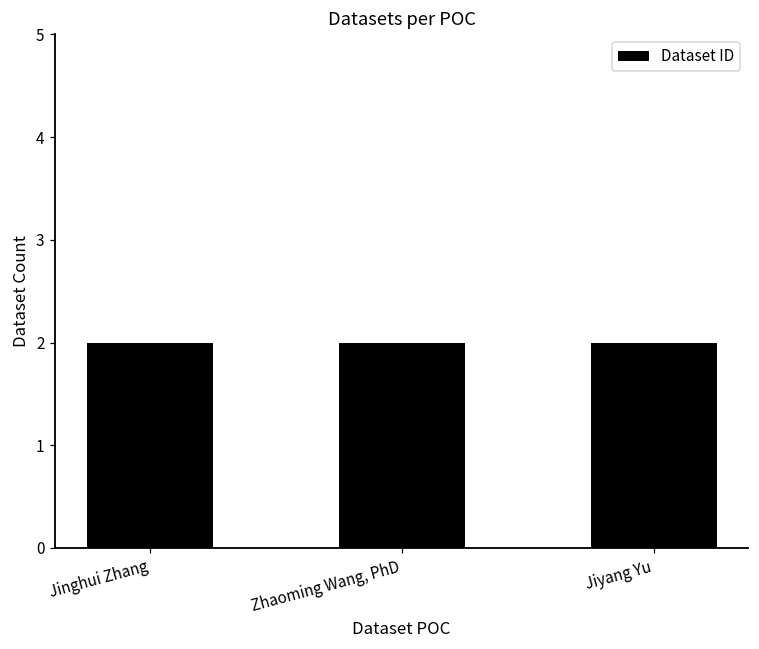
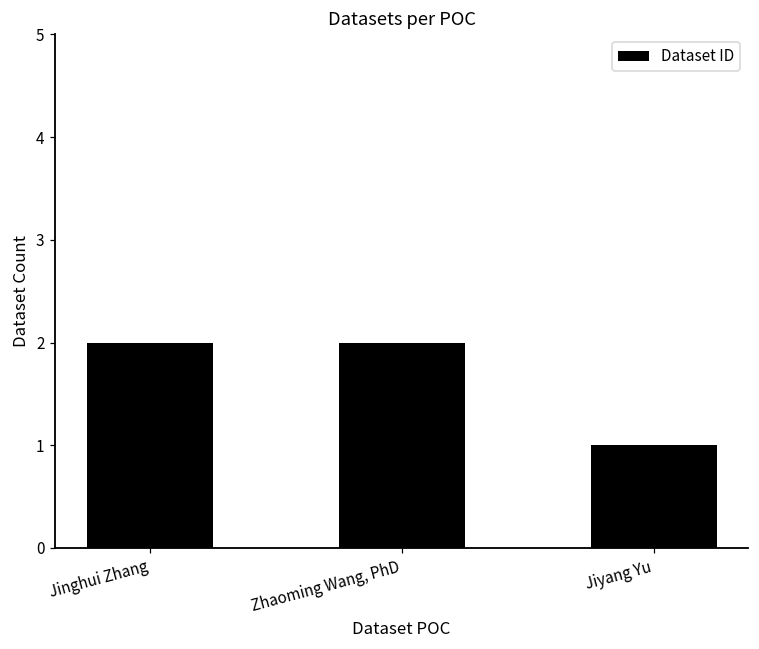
  {
    "Jinghui Zhang": 2,
    "Zhaoming Wang, PhD": 2,
-   "Jiyang Yu": 2
+   "Jiyang Yu": 1
  }
